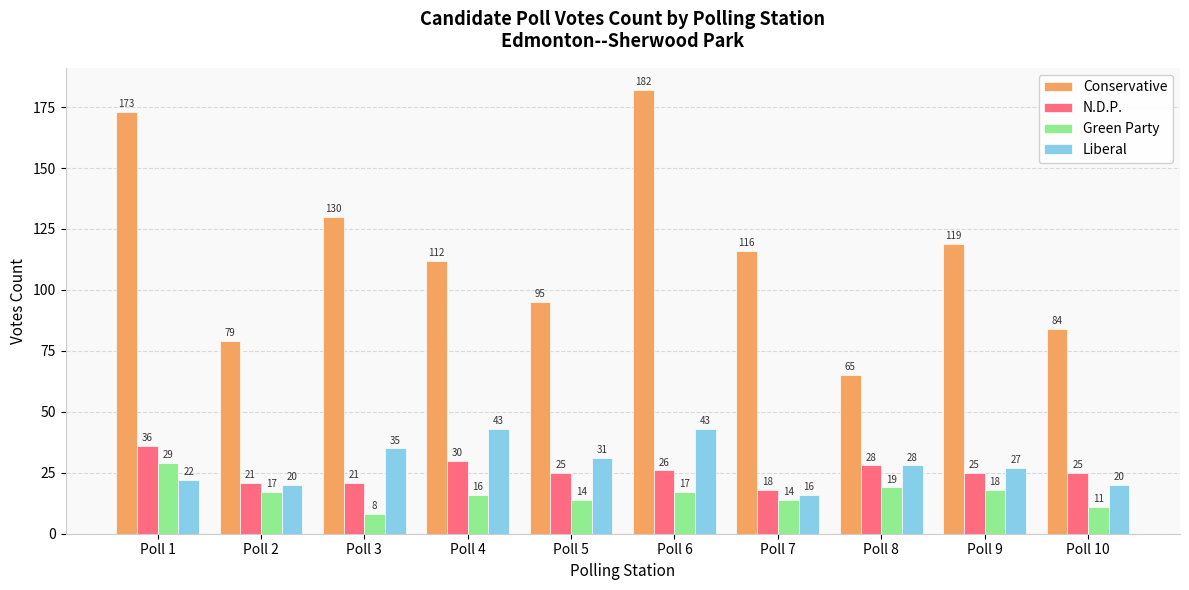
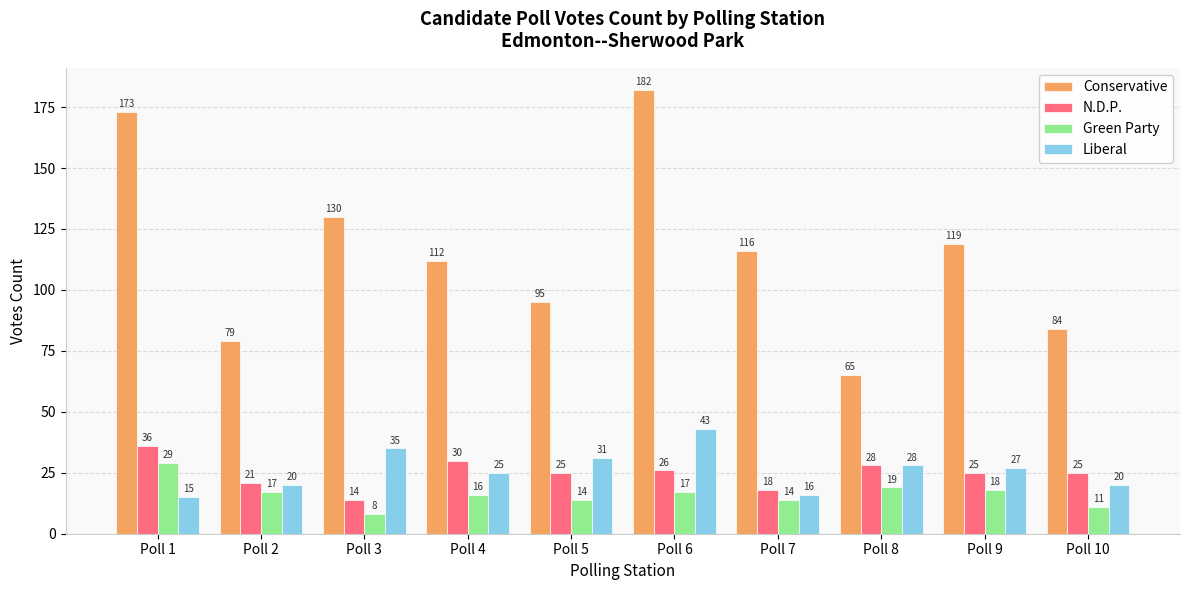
  {
    "Conservative": {
      "Poll 1": 173,
      "Poll 2": 79,
      "Poll 3": 130,
      "Poll 4": 112,
      "Poll 5": 95,
      "Poll 6": 182,
      "Poll 7": 116,
      "Poll 8": 65,
      "Poll 9": 119,
      "Poll 10": 84
    },
    "N.D.P.": {
      "Poll 1": 36,
      "Poll 2": 21,
-     "Poll 3": 21,
+     "Poll 3": 14,
      "Poll 4": 30,
      "Poll 5": 25,
      "Poll 6": 26,
      "Poll 7": 18,
      "Poll 8": 28,
      "Poll 9": 25,
      "Poll 10": 25
    },
    "Green Party": {
      "Poll 1": 29,
      "Poll 2": 17,
      "Poll 3": 8,
      "Poll 4": 16,
      "Poll 5": 14,
      "Poll 6": 17,
      "Poll 7": 14,
      "Poll 8": 19,
      "Poll 9": 18,
      "Poll 10": 11
    },
    "Liberal": {
-     "Poll 1": 22,
+     "Poll 1": 15,
      "Poll 2": 20,
      "Poll 3": 35,
-     "Poll 4": 43,
+     "Poll 4": 25,
      "Poll 5": 31,
      "Poll 6": 43,
      "Poll 7": 16,
      "Poll 8": 28,
      "Poll 9": 27,
      "Poll 10": 20
    }
  }
